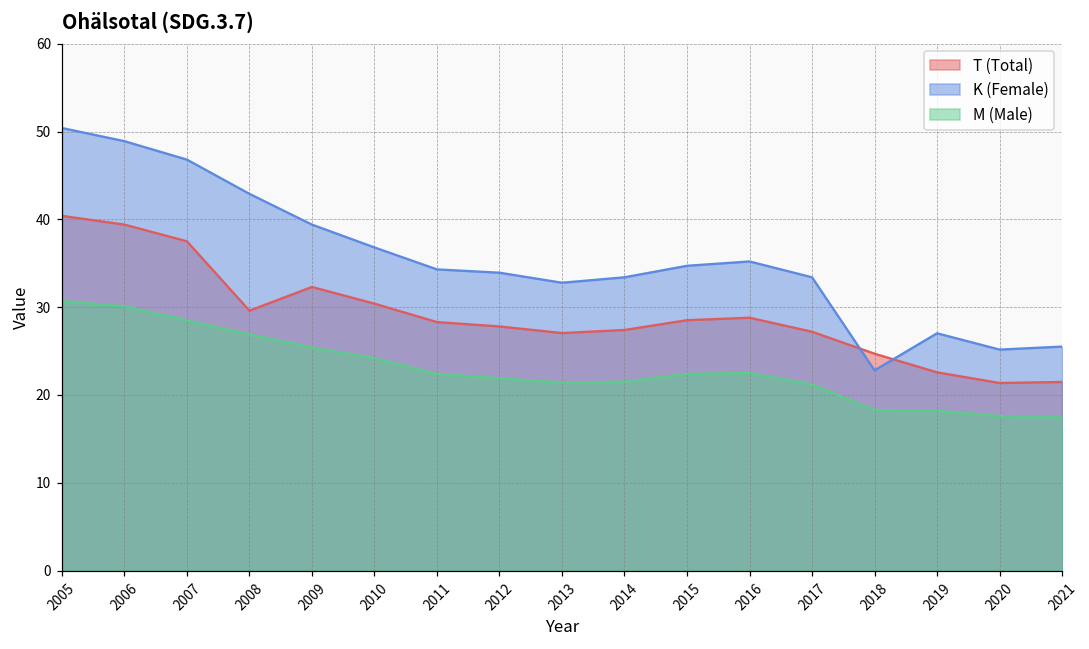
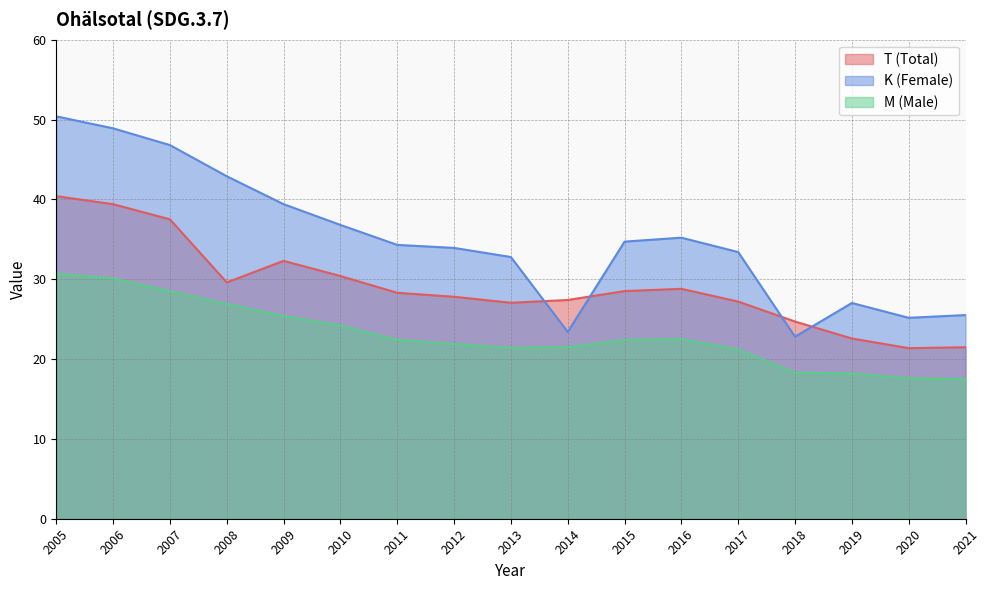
  {
    "T (Total)": {
      "2005": 40,
      "2006": 39,
      "2007": 38,
      "2008": 30,
      "2009": 32,
      "2010": 30,
      "2011": 28,
      "2012": 28,
      "2013": 27,
      "2014": 27,
      "2015": 29,
      "2016": 29,
      "2017": 27,
      "2018": 25,
      "2019": 23,
      "2020": 21,
      "2021": 21
    },
    "K (Female)": {
      "2005": 50,
      "2006": 49,
      "2007": 47,
      "2008": 43,
      "2009": 39,
      "2010": 37,
      "2011": 34,
      "2012": 34,
      "2013": 33,
-     "2014": 33,
+     "2014": 23,
      "2015": 35,
      "2016": 35,
      "2017": 33,
      "2018": 23,
      "2019": 27,
      "2020": 25,
      "2021": 26
    },
    "M (Male)": {
      "2005": 31,
      "2006": 30,
      "2007": 29,
      "2008": 27,
      "2009": 25,
      "2010": 24,
      "2011": 22,
      "2012": 22,
      "2013": 21,
      "2014": 22,
      "2015": 22,
      "2016": 23,
      "2017": 21,
      "2018": 18,
      "2019": 18,
      "2020": 18,
      "2021": 18
    }
  }
